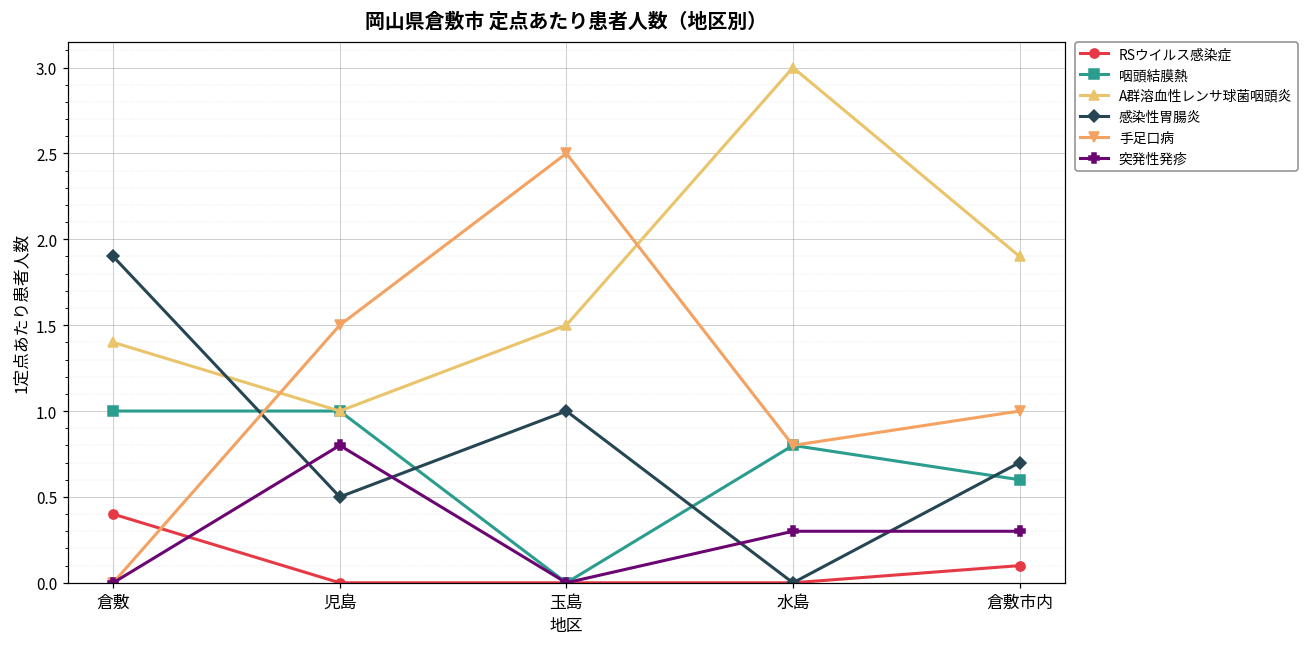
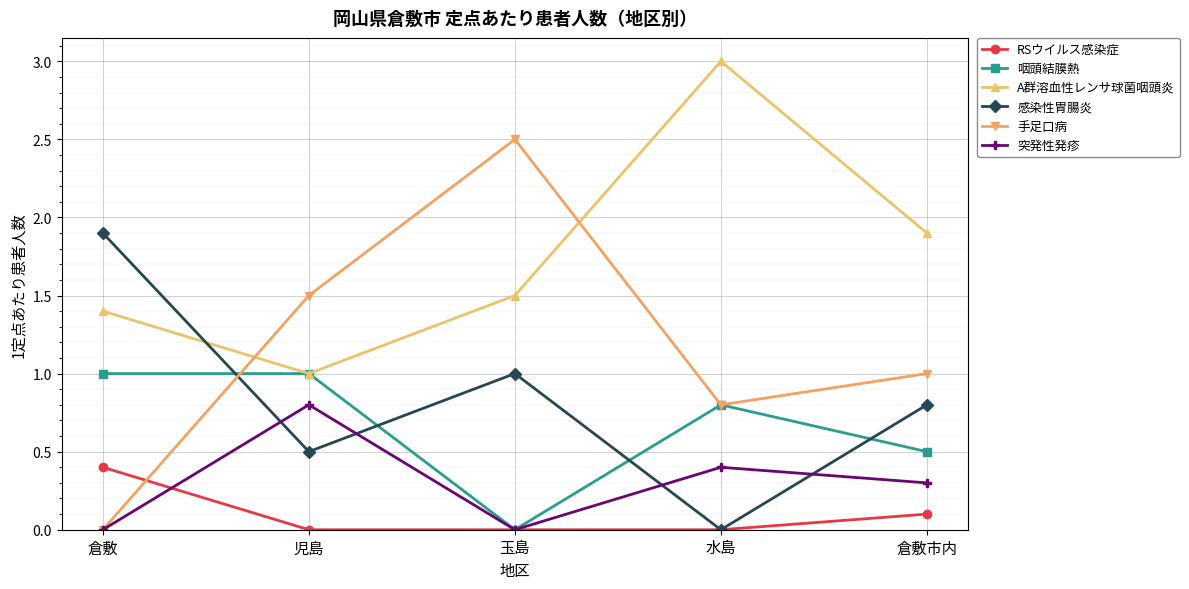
  {
    "RSウイルス感染症": {
      "倉敷": 0.4,
      "児島": 0.0,
      "倉敷市内": 0.1
    },
    "咽頭結膜熱": {
      "倉敷": 1.0,
-     "倉敷市内": 0.6
+     "倉敷市内": 0.5
    },
    "感染性胃腸炎": {
      "倉敷": 1.9,
      "児島": 0.5,
      "玉島": 1.0,
-     "倉敷市内": 0.7
+     "倉敷市内": 0.8
    },
    "突発性発疹": {
      "児島": 0.8,
-     "水島": 0.3,
+     "水島": 0.4,
      "倉敷市内": 0.3
    }
  }
